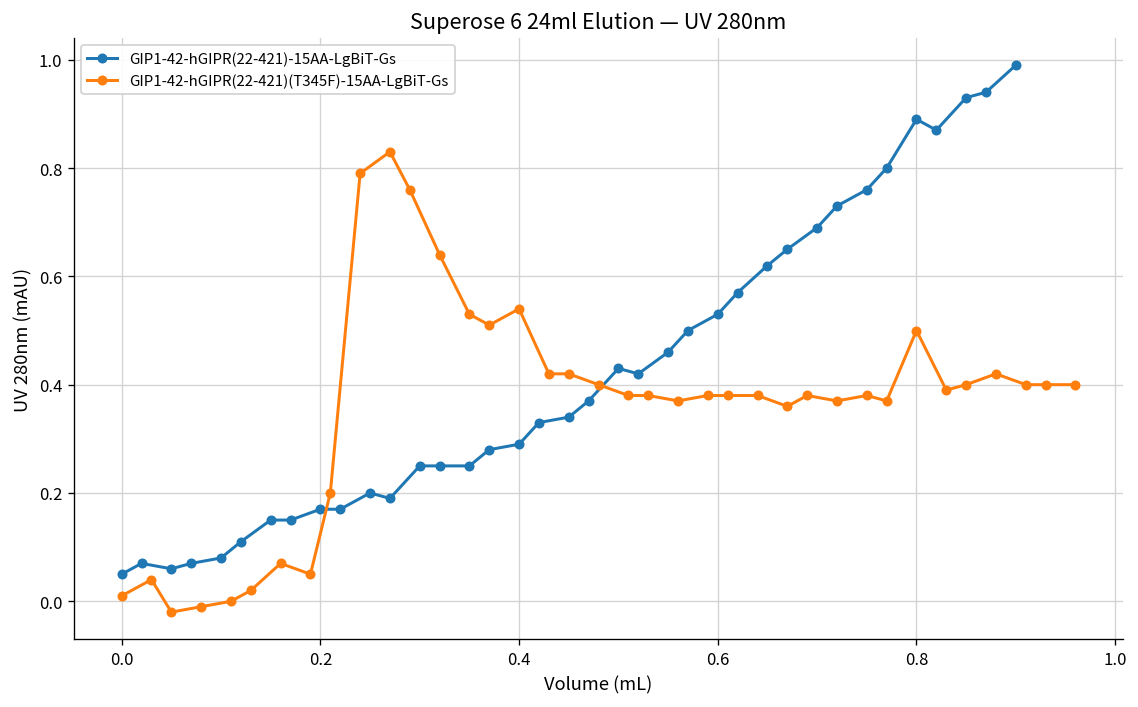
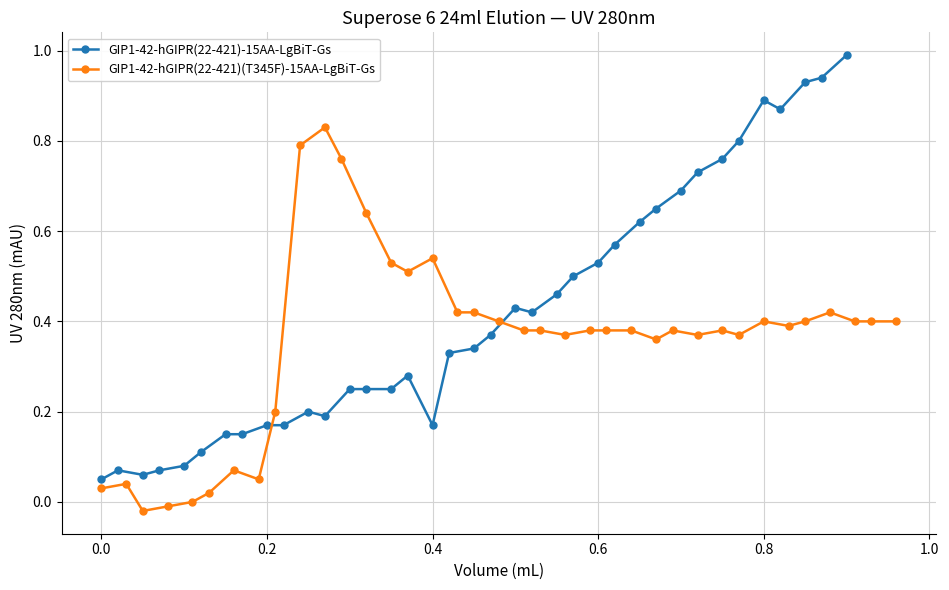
  {
    "GIP1-42-hGIPR(22-421)-15AA-LgBiT-Gs": {
      "0.0": 0.05,
      "0.2": 0.17,
-     "0.4": 0.29,
+     "0.4": 0.17,
      "0.6": 0.53,
      "0.8": 0.89
    },
    "GIP1-42-hGIPR(22-421)(T345F)-15AA-LgBiT-Gs": {
-     "0.0": 0.01,
+     "0.0": 0.03,
      "0.4": 0.54,
-     "0.8": 0.5
+     "0.8": 0.4
    }
  }
